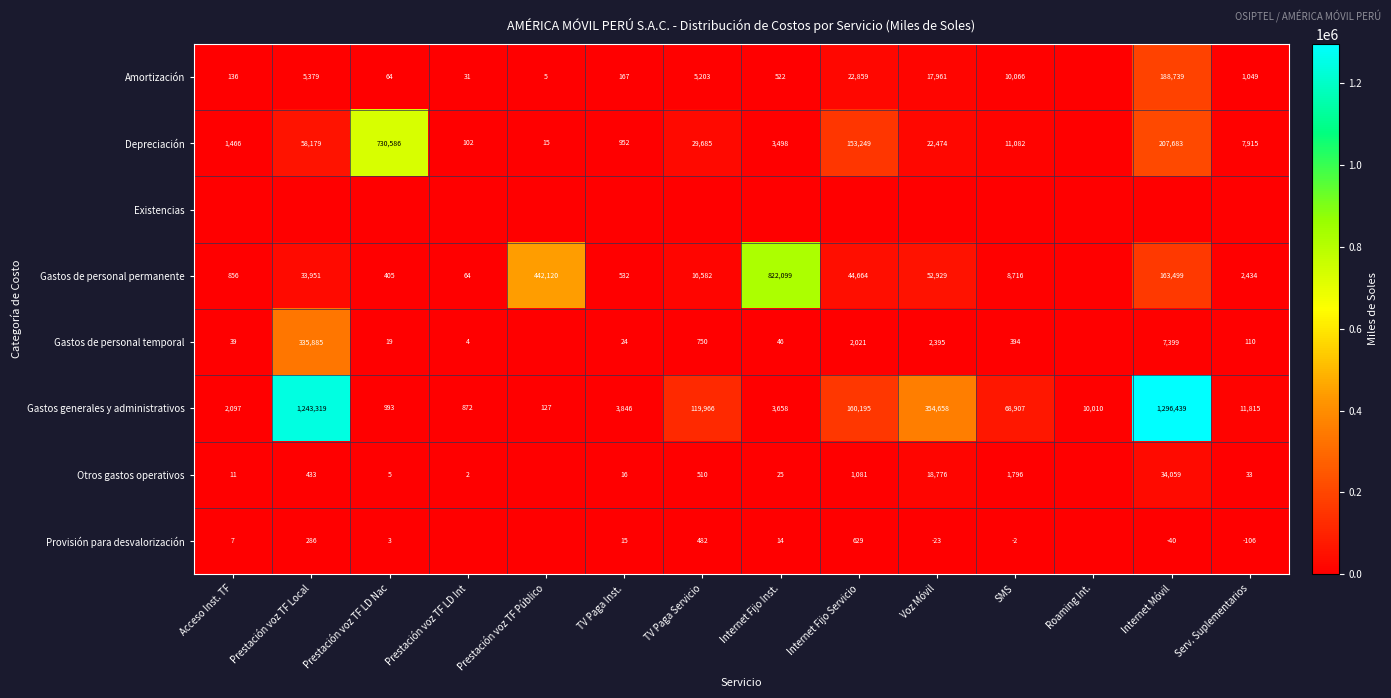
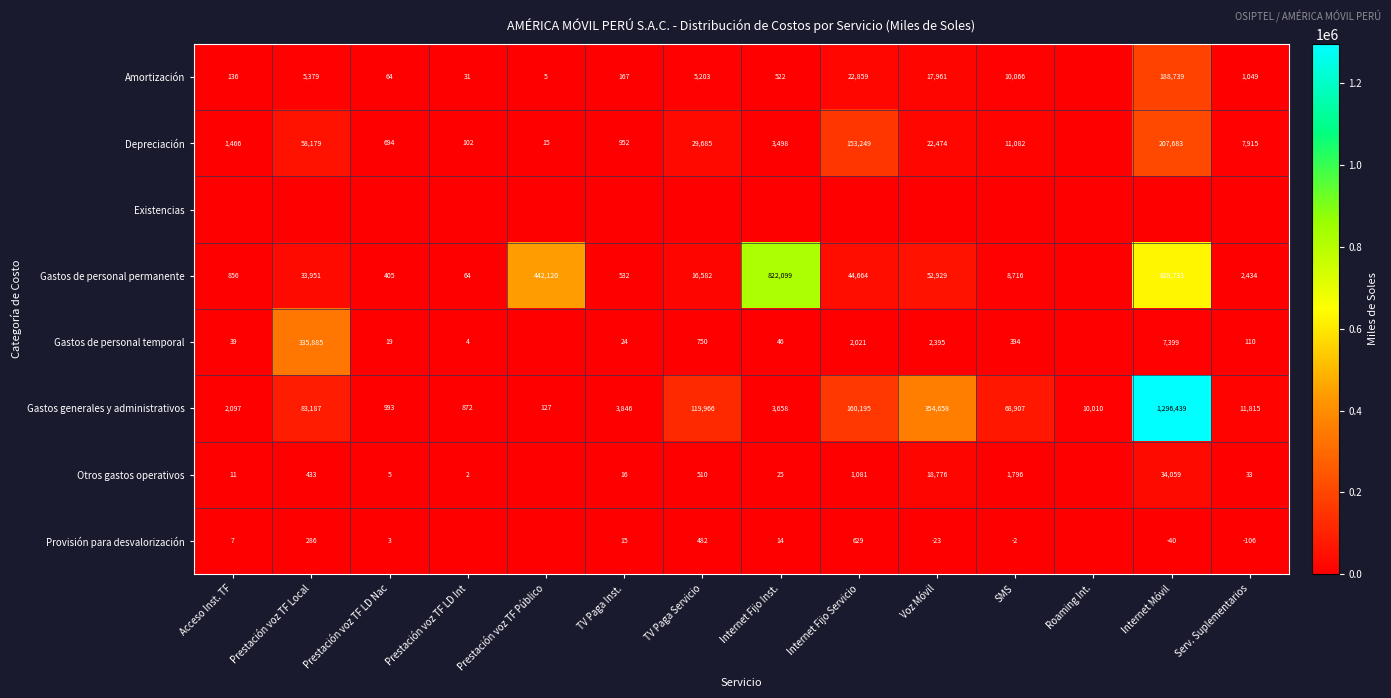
  {
    "Amortización": {
      "Acceso Inst. TF": "136",
      "Prestación voz TF Local": "5,379",
      "Prestación voz TF LD Nac": "64",
      "Prestación voz TF LD Int": "31",
      "Prestación voz TF Público": "5",
      "TV Paga Inst.": "167",
      "TV Paga Servicio": "5,203",
      "Internet Fijo Inst.": "522",
      "Internet Fijo Servicio": "22,859",
      "Voz Móvil": "17,961",
      "SMS": "10,066",
      "Internet Móvil": "188,739",
      "Serv. Suplementarios": "1,049"
    },
    "Depreciación": {
      "Acceso Inst. TF": "1,466",
      "Prestación voz TF Local": "58,179",
-     "Prestación voz TF LD Nac": "730,586",
+     "Prestación voz TF LD Nac": "694",
      "Prestación voz TF LD Int": "102",
      "Prestación voz TF Público": "15",
      "TV Paga Inst.": "952",
      "TV Paga Servicio": "29,685",
      "Internet Fijo Inst.": "3,498",
      "Internet Fijo Servicio": "153,249",
      "Voz Móvil": "22,474",
      "SMS": "11,082",
      "Internet Móvil": "207,683",
      "Serv. Suplementarios": "7,915"
    },
    "Gastos de personal permanente": {
      "Acceso Inst. TF": "856",
      "Prestación voz TF Local": "33,951",
      "Prestación voz TF LD Nac": "405",
      "Prestación voz TF LD Int": "64",
      "Prestación voz TF Público": "442,120",
      "TV Paga Inst.": "532",
      "TV Paga Servicio": "16,582",
      "Internet Fijo Inst.": "822,099",
      "Internet Fijo Servicio": "44,664",
      "Voz Móvil": "52,929",
      "SMS": "8,716",
-     "Internet Móvil": "163,499",
+     "Internet Móvil": "628,733",
      "Serv. Suplementarios": "2,434"
    },
    "Gastos de personal temporal": {
      "Acceso Inst. TF": "39",
      "Prestación voz TF Local": "335,885",
      "Prestación voz TF LD Nac": "19",
      "Prestación voz TF LD Int": "4",
      "TV Paga Inst.": "24",
      "TV Paga Servicio": "750",
      "Internet Fijo Inst.": "46",
      "Internet Fijo Servicio": "2,021",
      "Voz Móvil": "2,395",
      "SMS": "394",
      "Internet Móvil": "7,399",
      "Serv. Suplementarios": "110"
    },
    "Gastos generales y administrativos": {
      "Acceso Inst. TF": "2,097",
-     "Prestación voz TF Local": "1,243,319",
+     "Prestación voz TF Local": "83,187",
      "Prestación voz TF LD Nac": "993",
      "Prestación voz TF LD Int": "872",
      "Prestación voz TF Público": "127",
      "TV Paga Inst.": "3,846",
      "TV Paga Servicio": "119,966",
      "Internet Fijo Inst.": "3,658",
      "Internet Fijo Servicio": "160,195",
      "Voz Móvil": "354,658",
      "SMS": "68,907",
      "Roaming Int.": "10,010",
      "Internet Móvil": "1,296,439",
      "Serv. Suplementarios": "11,815"
    },
    "Otros gastos operativos": {
      "Acceso Inst. TF": "11",
      "Prestación voz TF Local": "433",
      "Prestación voz TF LD Nac": "5",
      "Prestación voz TF LD Int": "2",
      "TV Paga Inst.": "16",
      "TV Paga Servicio": "510",
      "Internet Fijo Inst.": "25",
      "Internet Fijo Servicio": "1,081",
      "Voz Móvil": "18,776",
      "SMS": "1,796",
      "Internet Móvil": "34,059",
      "Serv. Suplementarios": "33"
    },
    "Provisión para desvalorización": {
      "Acceso Inst. TF": "7",
      "Prestación voz TF Local": "286",
      "Prestación voz TF LD Nac": "3",
      "TV Paga Inst.": "15",
      "TV Paga Servicio": "482",
      "Internet Fijo Inst.": "14",
      "Internet Fijo Servicio": "629",
      "Voz Móvil": "-23",
      "SMS": "-2",
      "Internet Móvil": "-40",
      "Serv. Suplementarios": "-106"
    }
  }
